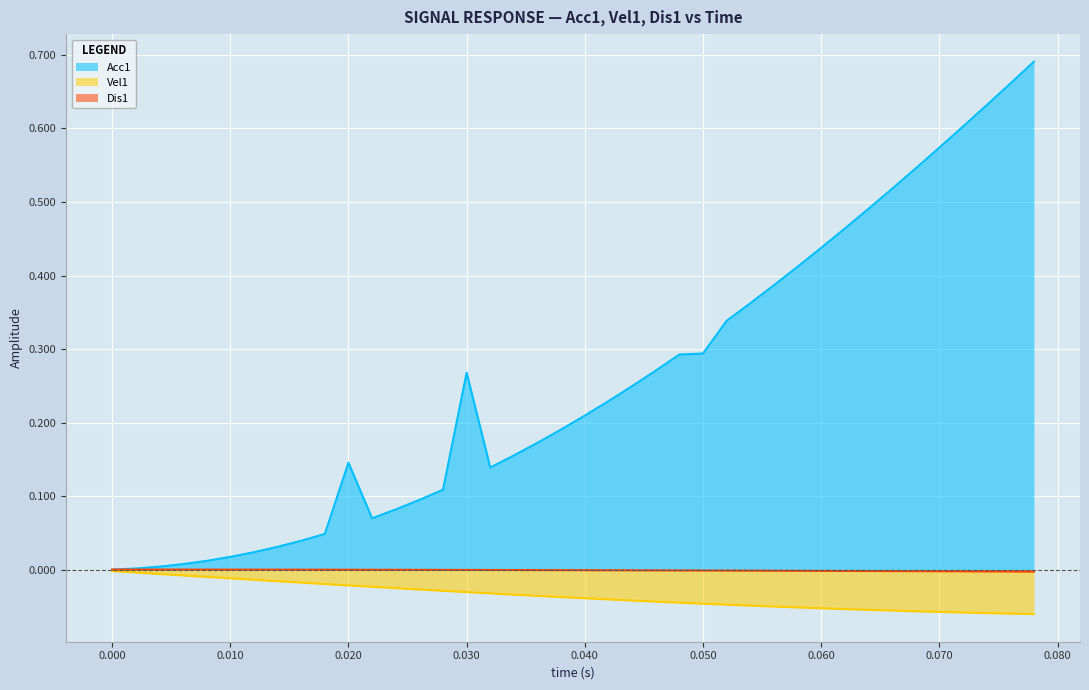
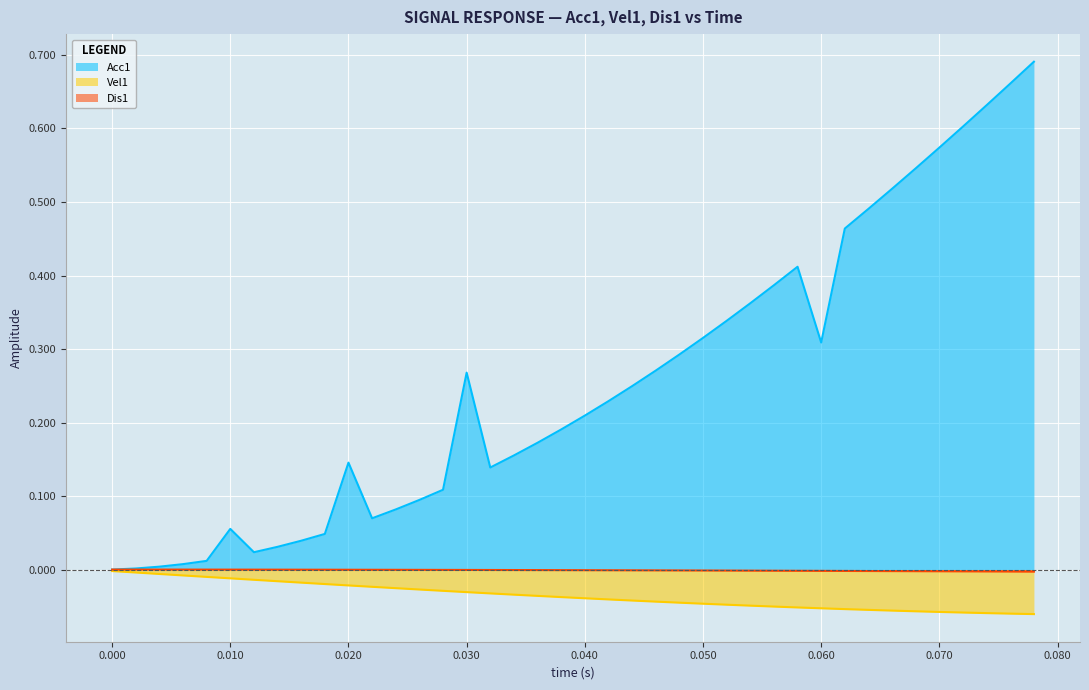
  {
    "Acc1": {
-     "0.010": 0.02,
+     "0.010": 0.06,
      "0.020": 0.15,
      "0.030": 0.27,
      "0.040": 0.21,
-     "0.050": 0.29,
-     "0.060": 0.44,
+     "0.050": 0.32,
+     "0.060": 0.31,
      "0.070": 0.57
    }
  }
